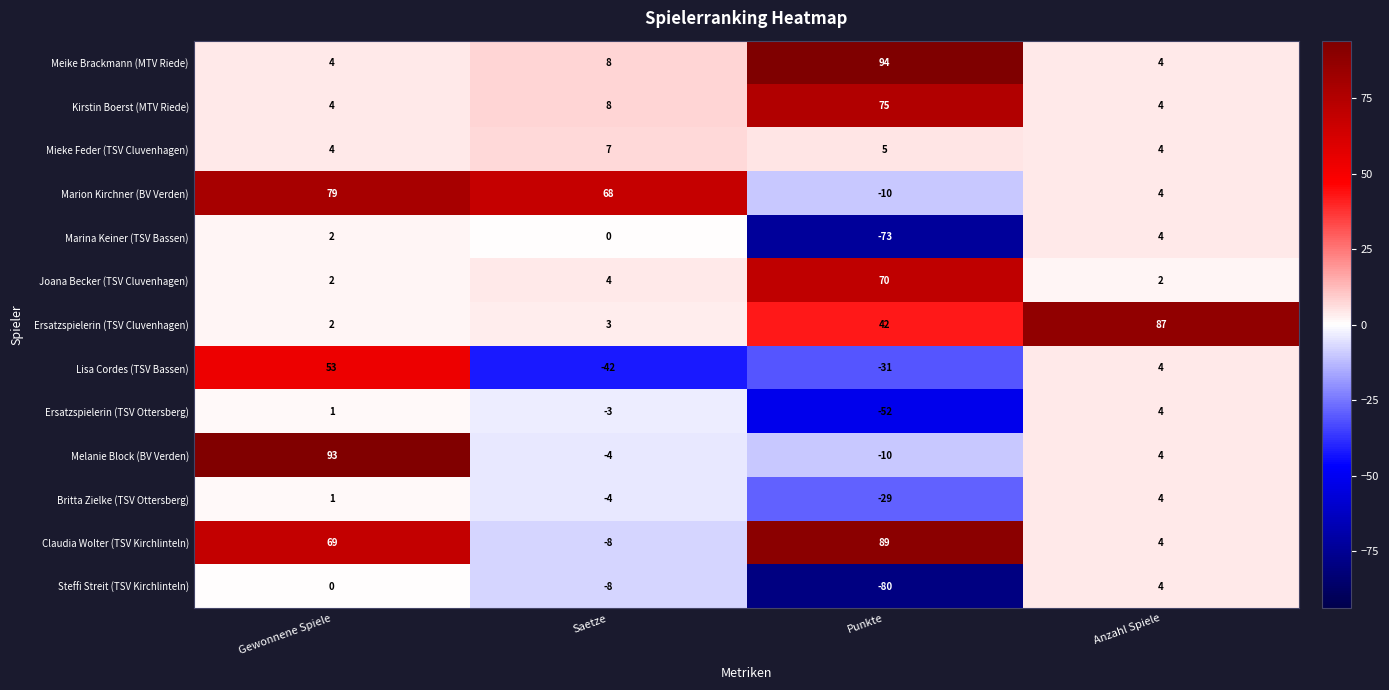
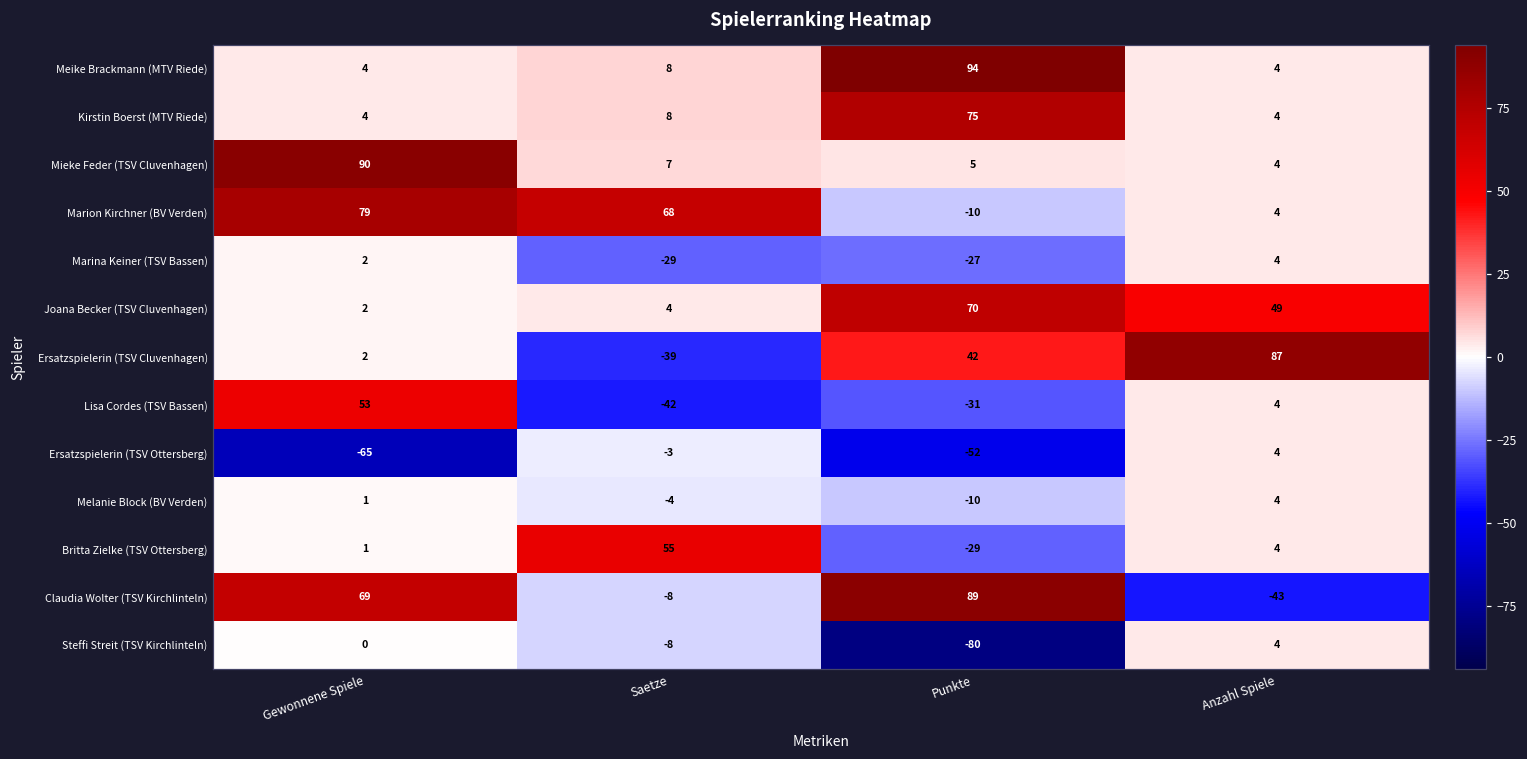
  {
    "Meike Brackmann (MTV Riede)": {
      "Gewonnene Spiele": 4,
      "Saetze": 8,
      "Punkte": 94,
      "Anzahl Spiele": 4
    },
    "Kirstin Boerst (MTV Riede)": {
      "Gewonnene Spiele": 4,
      "Saetze": 8,
      "Punkte": 75,
      "Anzahl Spiele": 4
    },
    "Mieke Feder (TSV Cluvenhagen)": {
-     "Gewonnene Spiele": 4,
+     "Gewonnene Spiele": 90,
      "Saetze": 7,
      "Punkte": 5,
      "Anzahl Spiele": 4
    },
    "Marion Kirchner (BV Verden)": {
      "Gewonnene Spiele": 79,
      "Saetze": 68,
      "Punkte": -10,
      "Anzahl Spiele": 4
    },
    "Marina Keiner (TSV Bassen)": {
      "Gewonnene Spiele": 2,
-     "Saetze": 0,
-     "Punkte": -73,
+     "Saetze": -29,
+     "Punkte": -27,
      "Anzahl Spiele": 4
    },
    "Joana Becker (TSV Cluvenhagen)": {
      "Gewonnene Spiele": 2,
      "Saetze": 4,
      "Punkte": 70,
-     "Anzahl Spiele": 2
+     "Anzahl Spiele": 49
    },
    "Ersatzspielerin (TSV Cluvenhagen)": {
      "Gewonnene Spiele": 2,
-     "Saetze": 3,
+     "Saetze": -39,
      "Punkte": 42,
      "Anzahl Spiele": 87
    },
    "Lisa Cordes (TSV Bassen)": {
      "Gewonnene Spiele": 53,
      "Saetze": -42,
      "Punkte": -31,
      "Anzahl Spiele": 4
    },
    "Ersatzspielerin (TSV Ottersberg)": {
-     "Gewonnene Spiele": 1,
+     "Gewonnene Spiele": -65,
      "Saetze": -3,
      "Punkte": -52,
      "Anzahl Spiele": 4
    },
    "Melanie Block (BV Verden)": {
-     "Gewonnene Spiele": 93,
+     "Gewonnene Spiele": 1,
      "Saetze": -4,
      "Punkte": -10,
      "Anzahl Spiele": 4
    },
    "Britta Zielke (TSV Ottersberg)": {
      "Gewonnene Spiele": 1,
-     "Saetze": -4,
+     "Saetze": 55,
      "Punkte": -29,
      "Anzahl Spiele": 4
    },
    "Claudia Wolter (TSV Kirchlinteln)": {
      "Gewonnene Spiele": 69,
      "Saetze": -8,
      "Punkte": 89,
-     "Anzahl Spiele": 4
+     "Anzahl Spiele": -43
    },
    "Steffi Streit (TSV Kirchlinteln)": {
      "Gewonnene Spiele": 0,
      "Saetze": -8,
      "Punkte": -80,
      "Anzahl Spiele": 4
    }
  }
